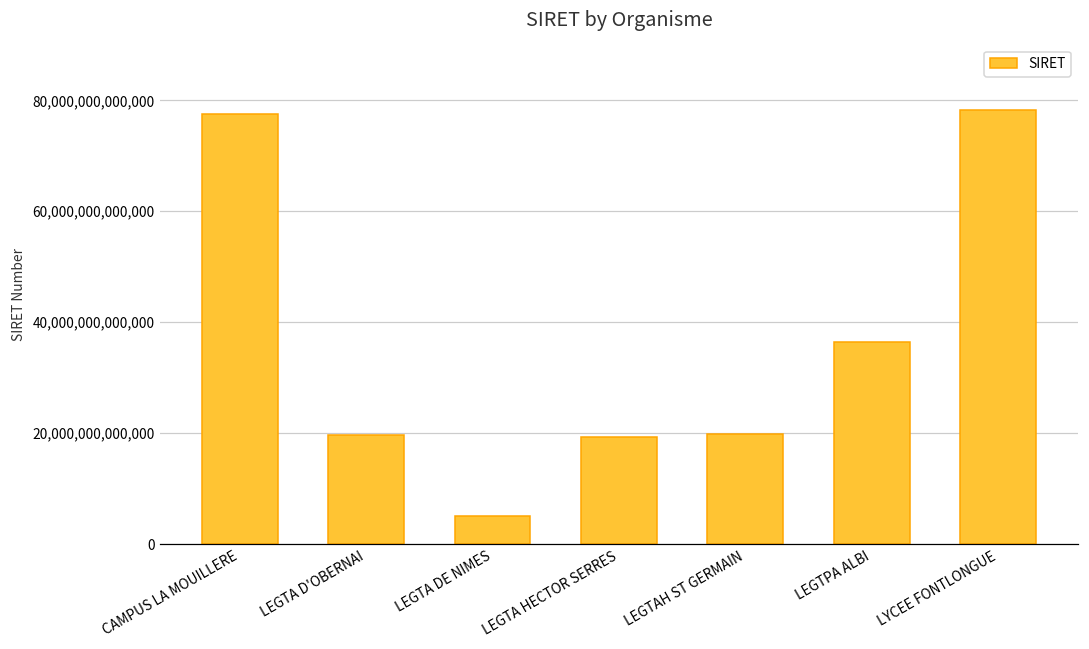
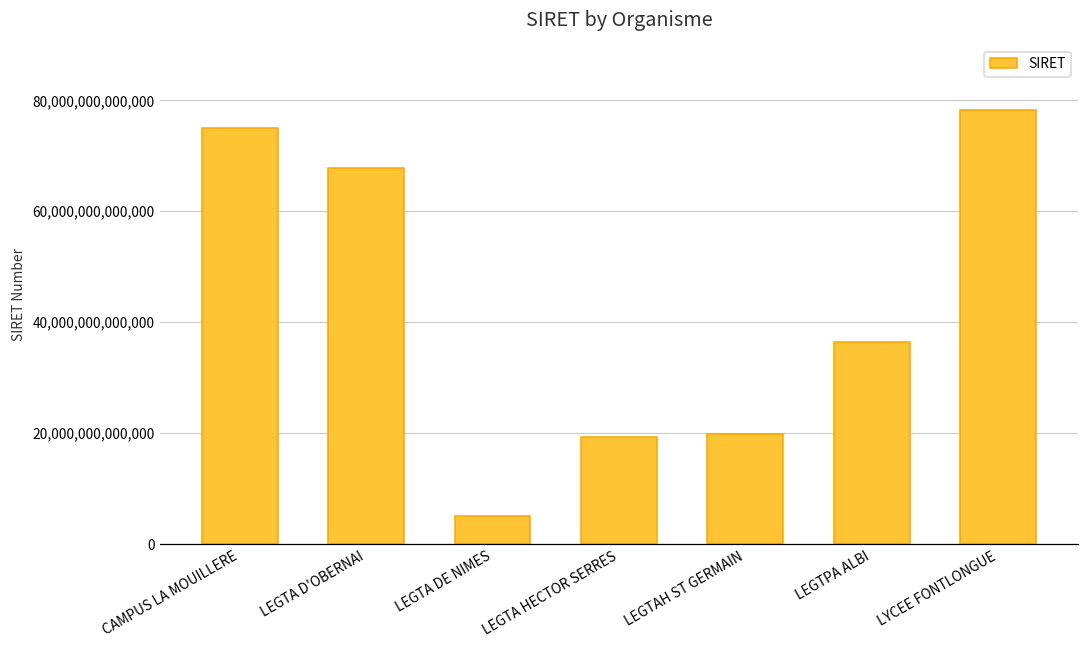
  {
-   "CAMPUS LA MOUILLERE": "78,000,000,000,000",
-   "LEGTA D'OBERNAI": "20,000,000,000,000",
+   "CAMPUS LA MOUILLERE": "75,000,000,000,000",
+   "LEGTA D'OBERNAI": "68,000,000,000,000",
    "LEGTA DE NIMES": "5,000,000,000,000",
    "LEGTA HECTOR SERRES": "19,000,000,000,000",
    "LEGTAH ST GERMAIN": "20,000,000,000,000",
    "LEGTPA ALBI": "36,000,000,000,000",
    "LYCEE FONTLONGUE": "78,000,000,000,000"
  }
